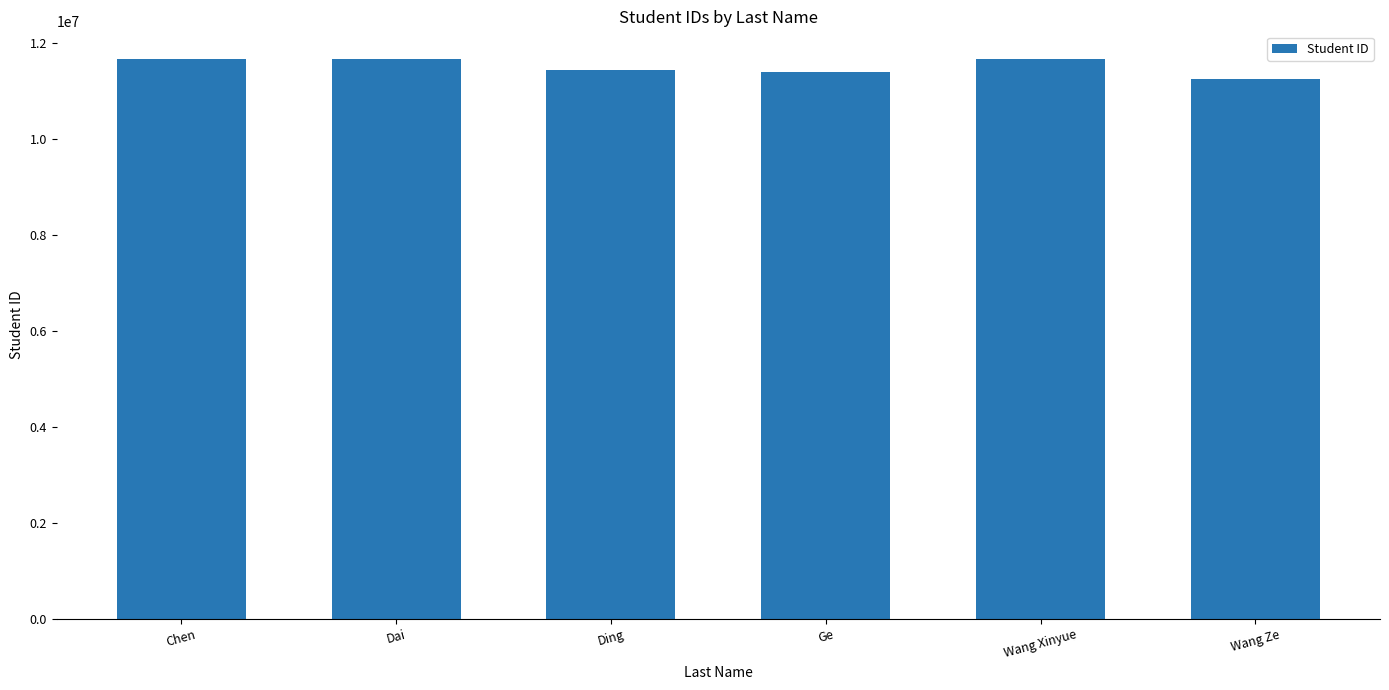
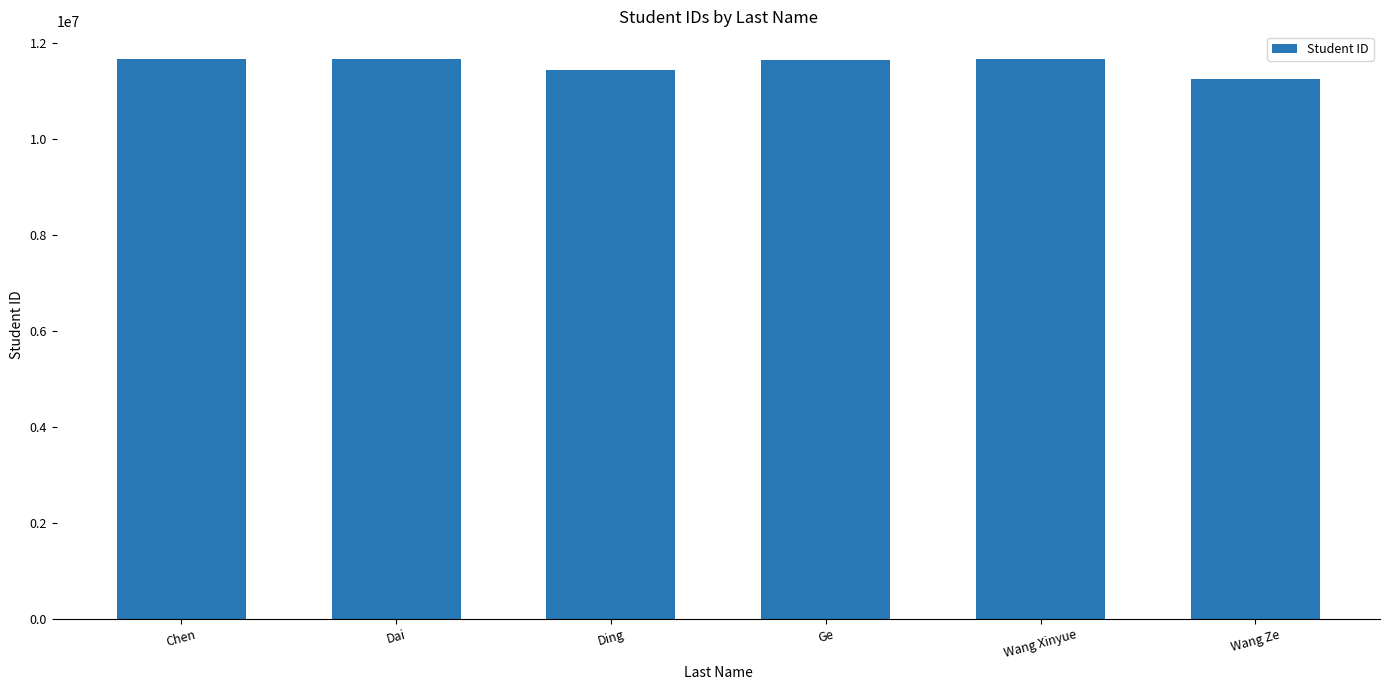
  {
    "Chen": 11700000,
    "Dai": 11700000,
    "Ding": 11400000,
-   "Ge": 11400000,
+   "Ge": 11600000,
    "Wang Xinyue": 11700000,
    "Wang Ze": 11200000
  }
